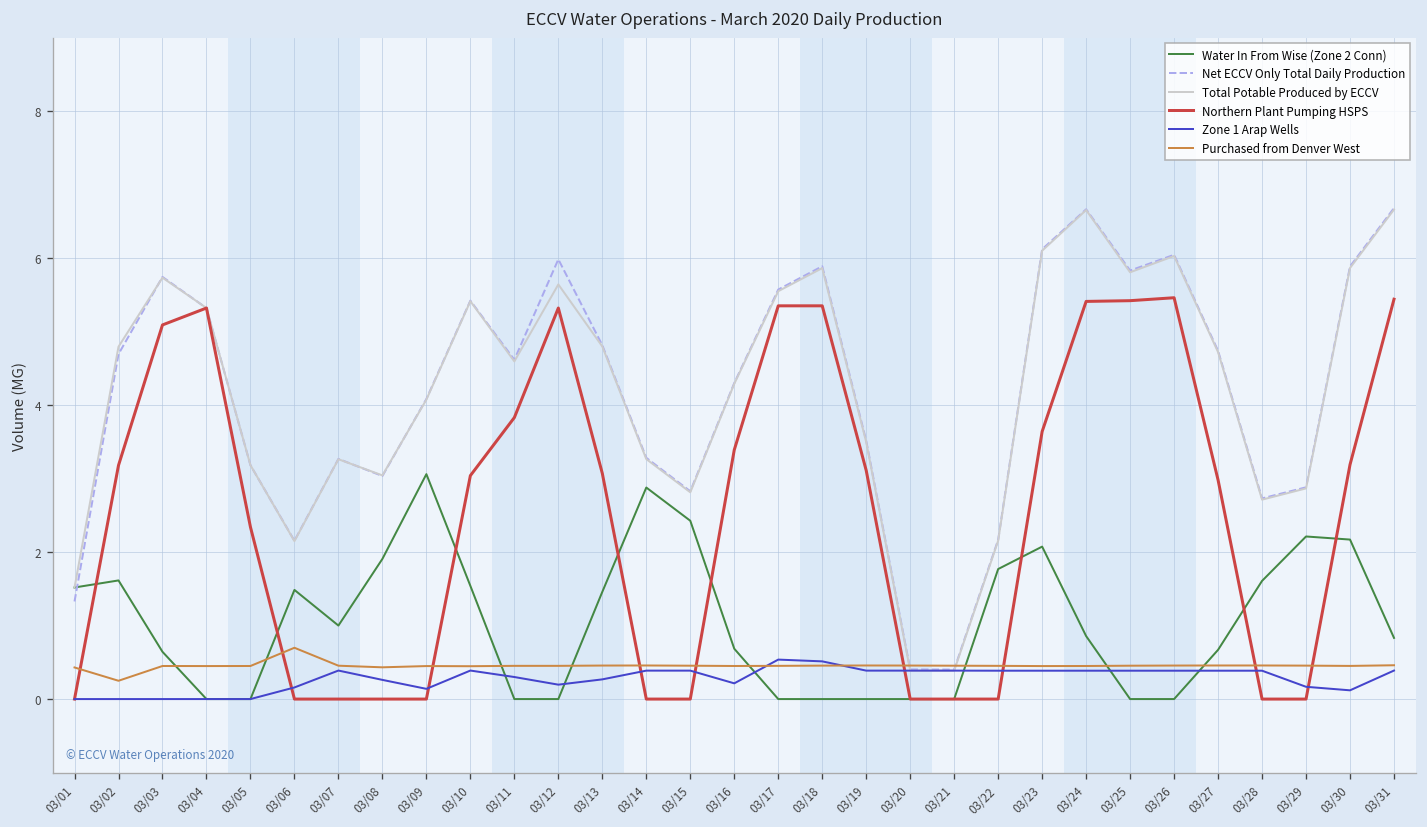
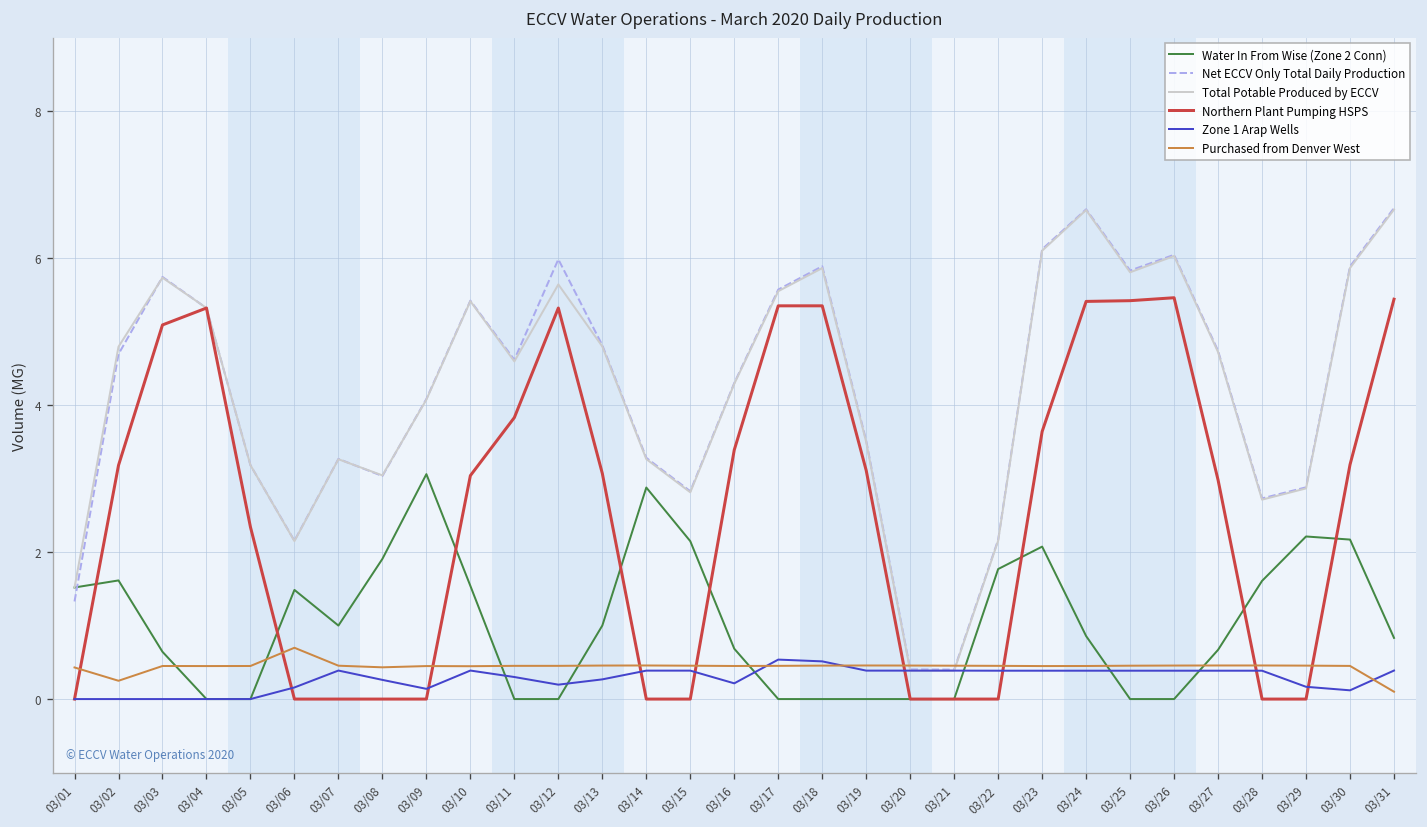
  {
    "Water In From Wise (Zone 2 Conn)": {
      "03/02": 1.6,
      "03/03": 0.6,
      "03/06": 1.5,
      "03/07": 1.0,
      "03/08": 1.9,
      "03/09": 3.1,
      "03/10": 1.5,
      "03/11": 0.0,
      "03/12": 0.0,
-     "03/13": 1.5,
+     "03/13": 1.0,
      "03/14": 2.9,
-     "03/15": 2.4,
+     "03/15": 2.1,
      "03/16": 0.7,
      "03/17": 0.0,
      "03/18": 0.0,
      "03/19": 0.0,
      "03/22": 1.8,
      "03/23": 2.1,
      "03/24": 0.9,
      "03/25": 0.0,
      "03/26": 0.0,
      "03/27": 0.7,
      "03/28": 1.6,
      "03/29": 2.2,
      "03/30": 2.2,
      "03/31": 0.8
    },
    "Northern Plant Pumping HSPS": {
      "03/02": 3.2,
      "03/03": 5.1,
      "03/05": 2.3,
      "03/06": 0.0,
      "03/07": 0.0,
      "03/08": 0.0,
      "03/09": 0.0,
      "03/10": 3.0,
      "03/11": 3.8,
      "03/12": 5.3,
      "03/13": 3.1,
      "03/14": 0.0,
      "03/15": 0.0,
      "03/16": 3.4,
      "03/17": 5.4,
      "03/18": 5.4,
      "03/19": 3.1,
      "03/22": 0.0,
      "03/23": 3.6,
      "03/24": 5.4,
      "03/25": 5.4,
      "03/26": 5.5,
      "03/27": 3.0,
      "03/28": 0.0,
      "03/29": 0.0,
      "03/30": 3.2,
      "03/31": 5.4
    },
    "Zone 1 Arap Wells": {
      "03/02": 0.0,
      "03/03": 0.0,
      "03/06": 0.2,
      "03/07": 0.4,
      "03/08": 0.3,
      "03/09": 0.1,
      "03/10": 0.4,
      "03/11": 0.3,
      "03/12": 0.2,
      "03/13": 0.3,
      "03/14": 0.4,
      "03/15": 0.4,
      "03/16": 0.2,
      "03/17": 0.5,
      "03/18": 0.5,
      "03/19": 0.4,
      "03/22": 0.4,
      "03/23": 0.4,
      "03/24": 0.4,
      "03/25": 0.4,
      "03/26": 0.4,
      "03/27": 0.4,
      "03/28": 0.4,
      "03/29": 0.2,
      "03/30": 0.1,
      "03/31": 0.4
    },
    "Purchased from Denver West": {
      "03/01": 0.4,
      "03/02": 0.2,
      "03/03": 0.5,
      "03/04": 0.4,
      "03/05": 0.5,
      "03/06": 0.7,
      "03/07": 0.5,
      "03/08": 0.4,
      "03/09": 0.4,
      "03/10": 0.4,
      "03/11": 0.5,
      "03/12": 0.5,
      "03/13": 0.5,
      "03/14": 0.5,
      "03/15": 0.5,
      "03/16": 0.5,
      "03/17": 0.5,
      "03/18": 0.5,
      "03/19": 0.5,
      "03/20": 0.5,
      "03/21": 0.5,
      "03/22": 0.5,
      "03/23": 0.4,
      "03/24": 0.5,
      "03/25": 0.5,
      "03/26": 0.5,
      "03/27": 0.5,
      "03/28": 0.5,
      "03/29": 0.5,
      "03/30": 0.5,
-     "03/31": 0.5
+     "03/31": 0.1
    }
  }
